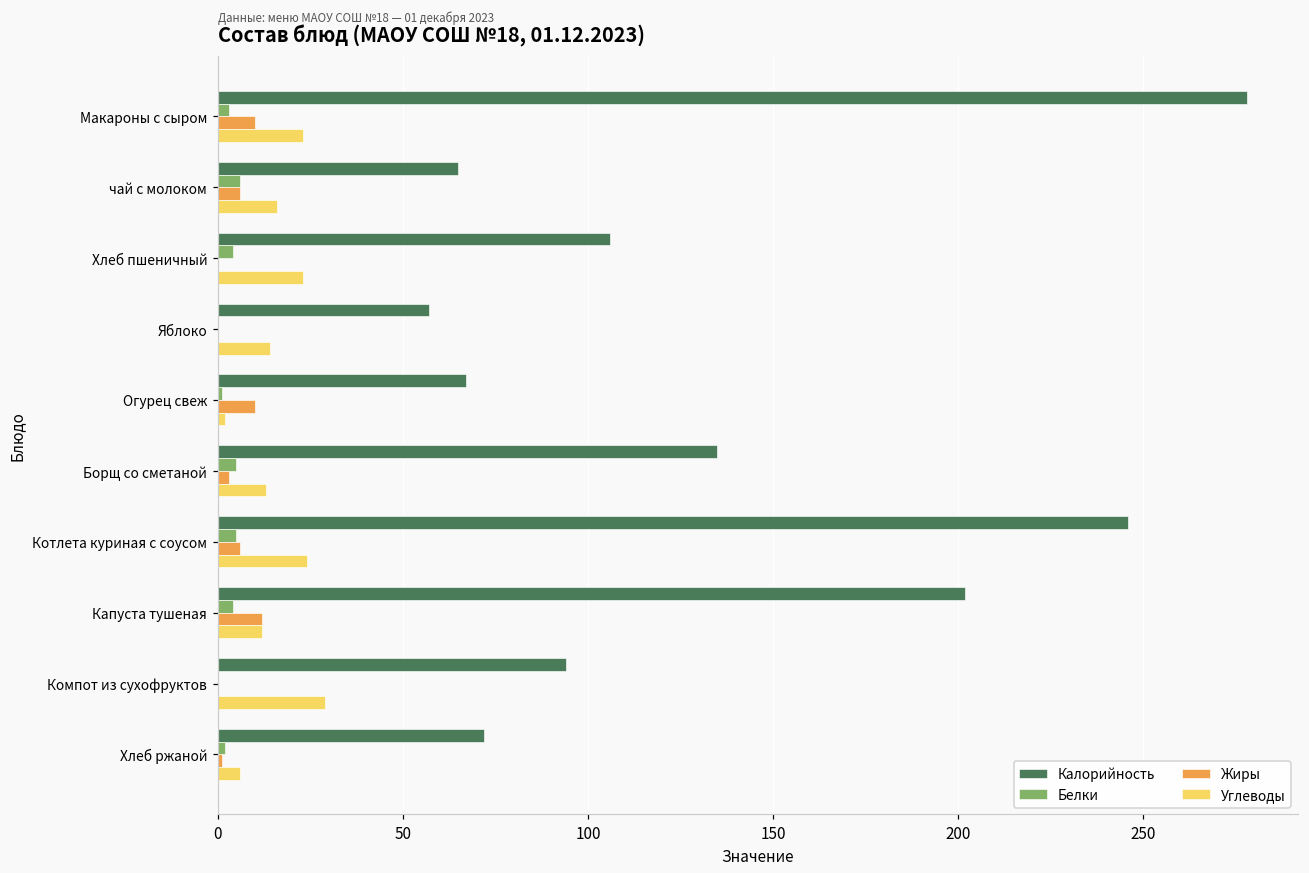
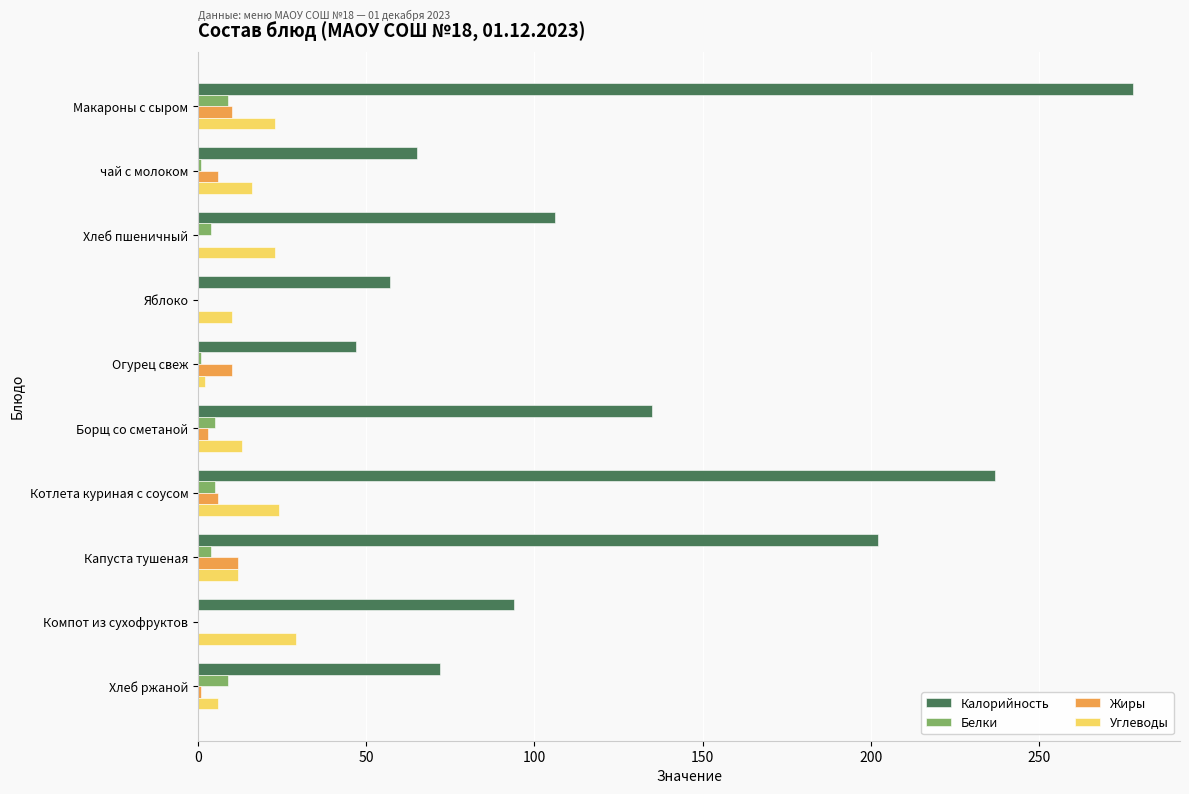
  {
    "Калорийность": {
      "Макароны с сыром": 278,
      "чай с молоком": 65,
      "Хлеб пшеничный": 106,
      "Яблоко": 57,
-     "Огурец свеж": 67,
+     "Огурец свеж": 47,
      "Борщ со сметаной": 135,
-     "Котлета куриная с соусом": 246,
+     "Котлета куриная с соусом": 237,
      "Капуста тушеная": 202,
      "Компот из сухофруктов": 94,
      "Хлеб ржаной": 72
    },
    "Белки": {
-     "Макароны с сыром": 3,
-     "чай с молоком": 6,
+     "Макароны с сыром": 9,
+     "чай с молоком": 1,
      "Хлеб пшеничный": 4,
      "Яблоко": 0,
      "Огурец свеж": 1,
      "Борщ со сметаной": 5,
      "Котлета куриная с соусом": 5,
      "Капуста тушеная": 4,
      "Компот из сухофруктов": 0,
-     "Хлеб ржаной": 2
+     "Хлеб ржаной": 9
    },
    "Жиры": {
      "Макароны с сыром": 10,
      "чай с молоком": 6,
      "Хлеб пшеничный": 0,
      "Яблоко": 0,
      "Огурец свеж": 10,
      "Борщ со сметаной": 3,
      "Котлета куриная с соусом": 6,
      "Капуста тушеная": 12,
      "Компот из сухофруктов": 0,
      "Хлеб ржаной": 1
    },
    "Углеводы": {
      "Макароны с сыром": 23,
      "чай с молоком": 16,
      "Хлеб пшеничный": 23,
-     "Яблоко": 14,
+     "Яблоко": 10,
      "Огурец свеж": 2,
      "Борщ со сметаной": 13,
      "Котлета куриная с соусом": 24,
      "Капуста тушеная": 12,
      "Компот из сухофруктов": 29,
      "Хлеб ржаной": 6
    }
  }
